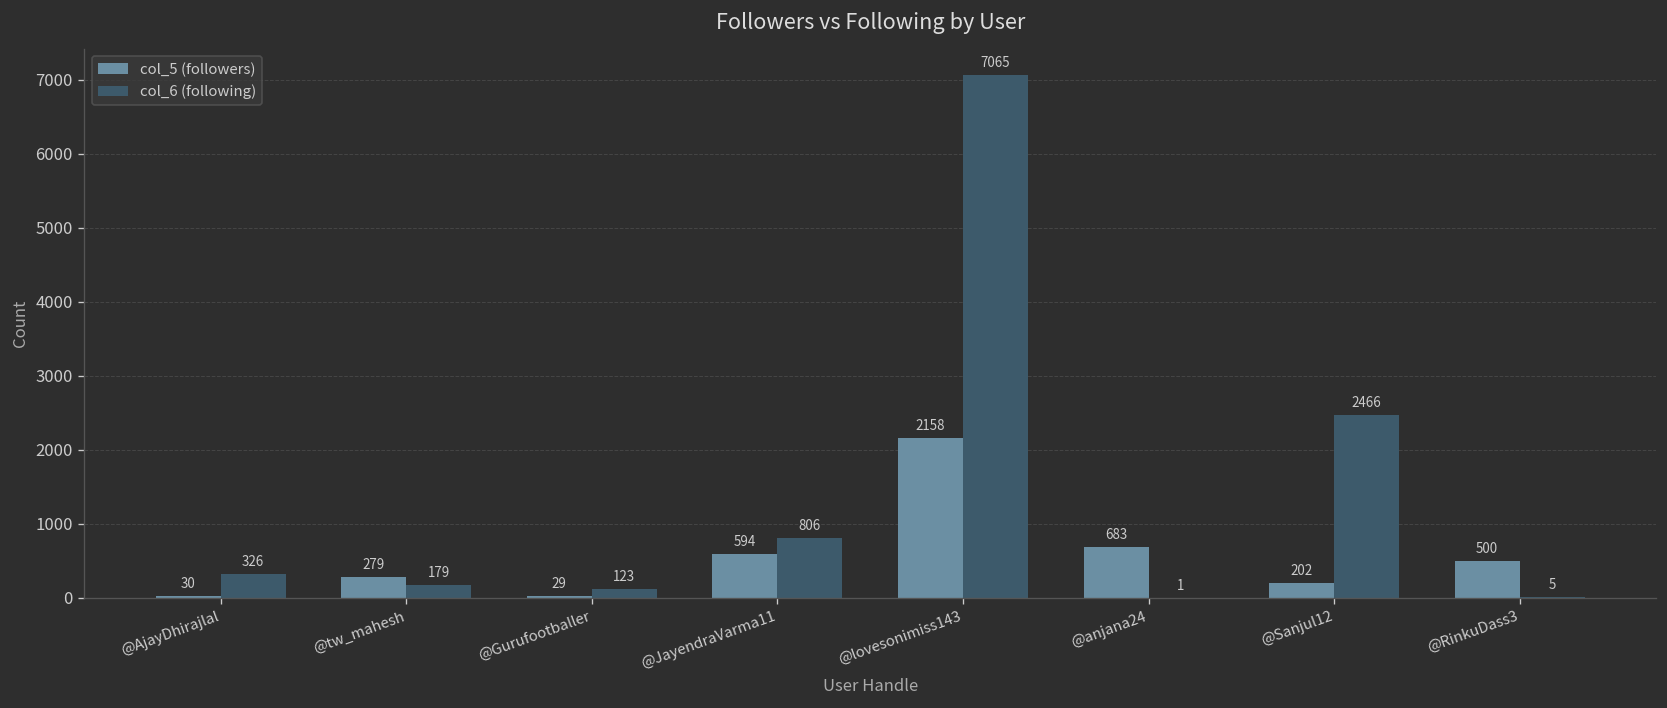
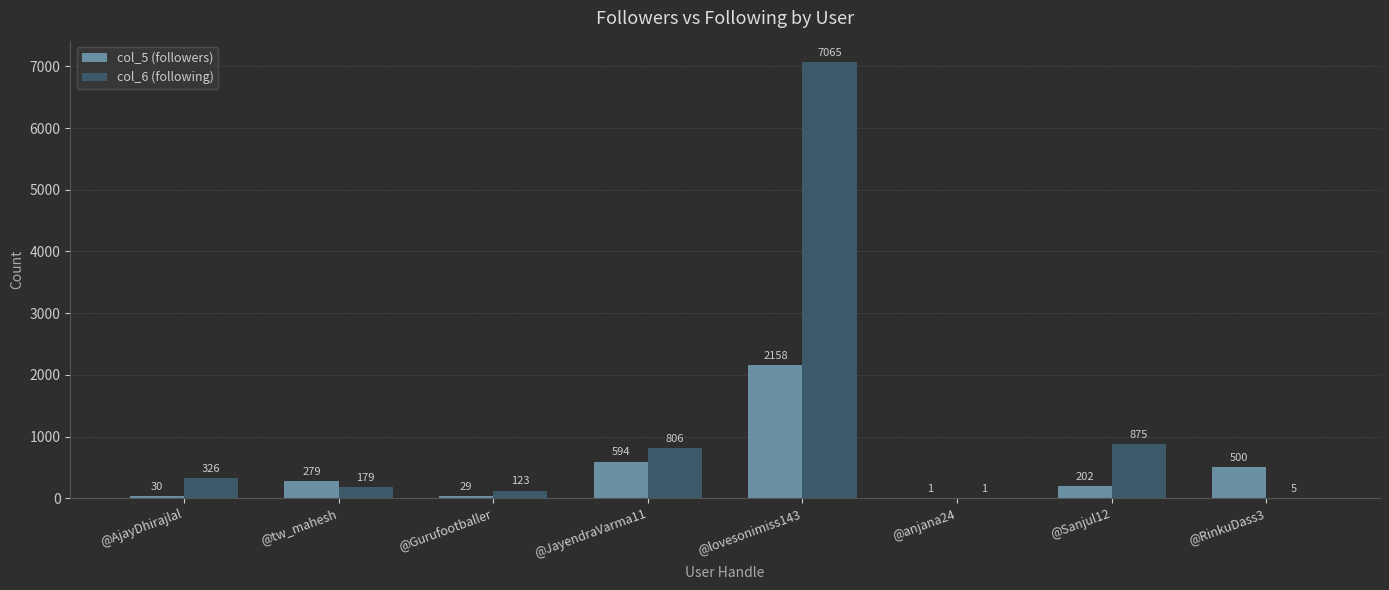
  {
    "col_5 (followers)": {
      "@AjayDhirajlal": 30,
      "@tw_mahesh": 279,
      "@Gurufootballer": 29,
      "@JayendraVarma11": 594,
      "@lovesonimiss143": 2158,
-     "@anjana24": 683,
+     "@anjana24": 1,
      "@Sanjul12": 202,
      "@RinkuDass3": 500
    },
    "col_6 (following)": {
      "@AjayDhirajlal": 326,
      "@tw_mahesh": 179,
      "@Gurufootballer": 123,
      "@JayendraVarma11": 806,
      "@lovesonimiss143": 7065,
      "@anjana24": 1,
-     "@Sanjul12": 2466,
+     "@Sanjul12": 875,
      "@RinkuDass3": 5
    }
  }
